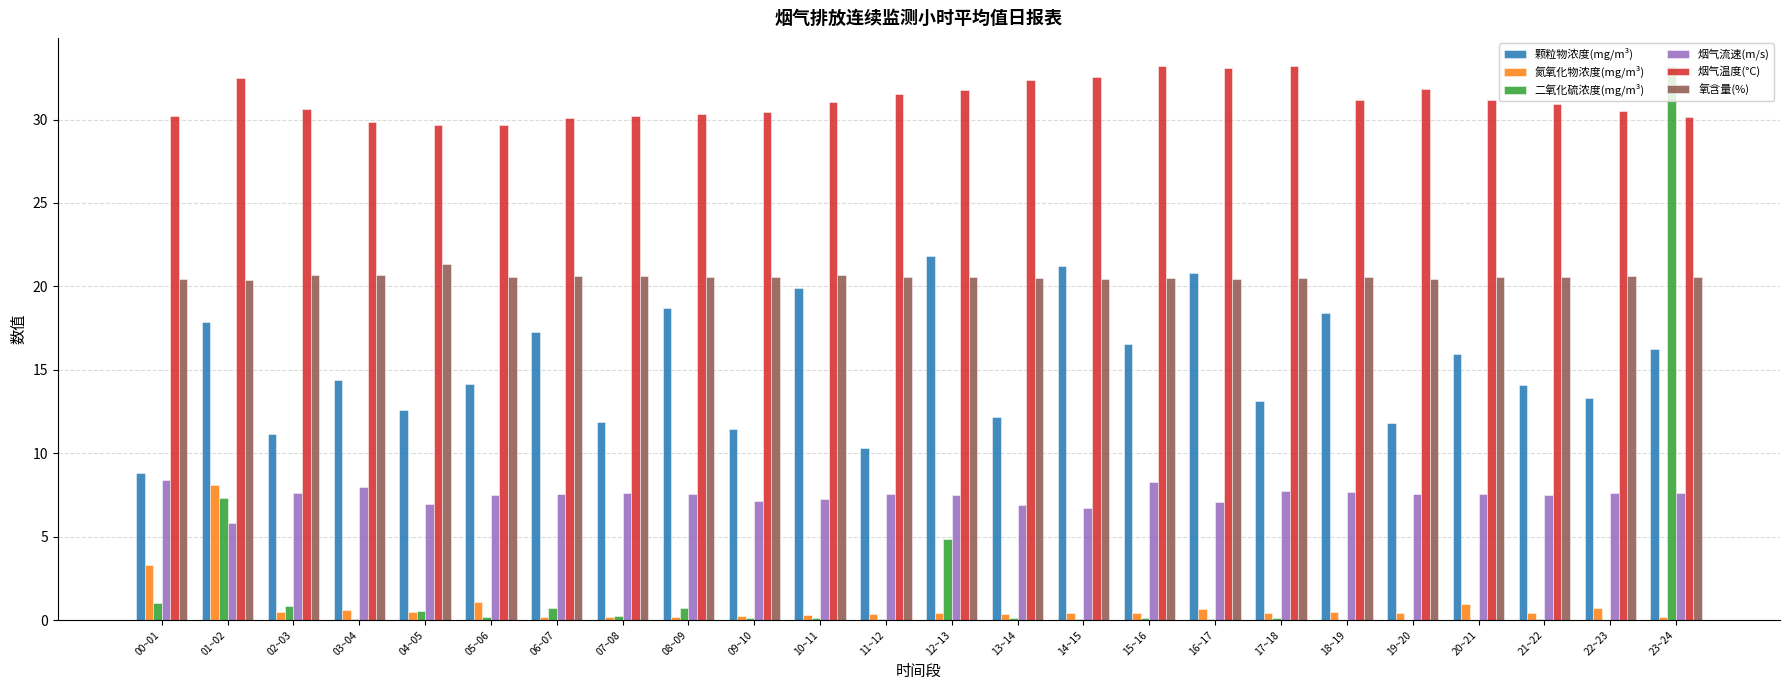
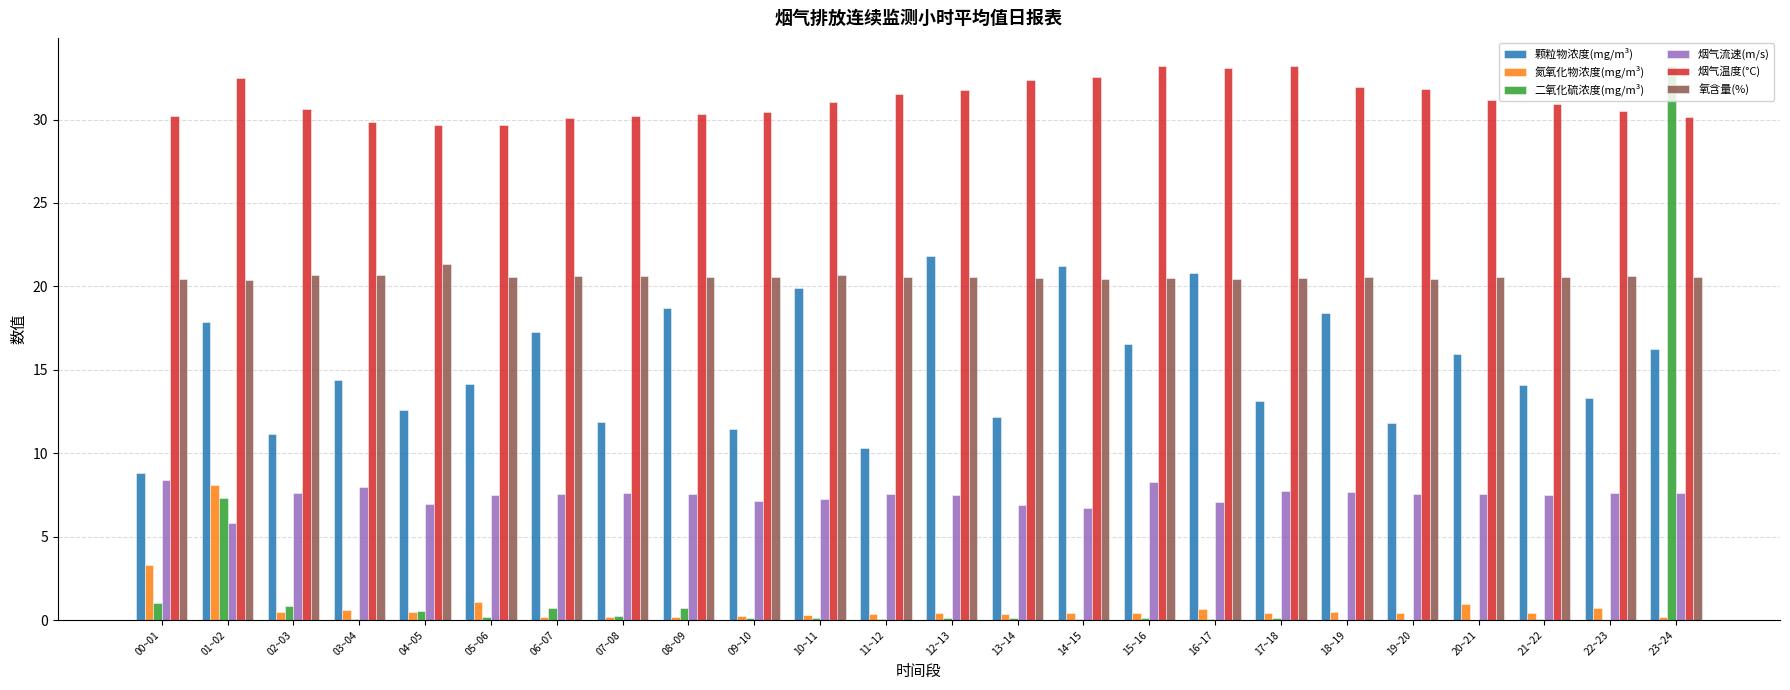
  {
    "颗粒物浓度(mg/m³)": {
      "00~01": 8.8,
      "01~02": 17.9,
      "02~03": 11.2,
      "03~04": 14.4,
      "04~05": 12.6,
      "05~06": 14.1,
      "06~07": 17.3,
      "07~08": 11.9,
      "08~09": 18.7,
      "09~10": 11.5,
      "10~11": 19.9,
      "11~12": 10.3,
      "12~13": 21.8,
      "13~14": 12.2,
      "14~15": 21.2,
      "15~16": 16.5,
      "16~17": 20.8,
      "17~18": 13.1,
      "18~19": 18.4,
      "19~20": 11.8,
      "20~21": 16.0,
      "21~22": 14.1,
      "22~23": 13.3,
      "23~24": 16.2
    },
    "氮氧化物浓度(mg/m³)": {
      "00~01": 3.3,
      "01~02": 8.1,
      "02~03": 0.5,
      "03~04": 0.6,
      "04~05": 0.5,
      "05~06": 1.1,
      "06~07": 0.2,
      "07~08": 0.2,
      "08~09": 0.2,
      "09~10": 0.2,
      "10~11": 0.3,
      "11~12": 0.4,
      "12~13": 0.4,
      "13~14": 0.4,
      "14~15": 0.4,
      "15~16": 0.4,
      "16~17": 0.7,
      "17~18": 0.4,
      "18~19": 0.5,
      "19~20": 0.4,
      "20~21": 1.0,
      "21~22": 0.4,
      "22~23": 0.8,
      "23~24": 0.2
    },
    "二氧化硫浓度(mg/m³)": {
      "00~01": 1.0,
      "01~02": 7.3,
      "02~03": 0.9,
      "04~05": 0.5,
      "05~06": 0.2,
      "06~07": 0.8,
      "07~08": 0.2,
      "08~09": 0.7,
-     "12~13": 4.9,
+     "12~13": 0.1,
      "22~23": 0.0
    },
    "烟气流速(m/s)": {
      "00~01": 8.4,
      "01~02": 5.8,
      "02~03": 7.6,
      "03~04": 8.0,
      "04~05": 7.0,
      "05~06": 7.5,
      "06~07": 7.6,
      "07~08": 7.6,
      "08~09": 7.6,
      "09~10": 7.1,
      "10~11": 7.2,
      "11~12": 7.6,
      "12~13": 7.5,
      "13~14": 6.9,
      "14~15": 6.7,
      "15~16": 8.3,
      "16~17": 7.1,
      "17~18": 7.7,
      "18~19": 7.7,
      "19~20": 7.5,
      "20~21": 7.6,
      "21~22": 7.5,
      "22~23": 7.6,
      "23~24": 7.6
    },
    "烟气温度(°C)": {
      "00~01": 30.2,
      "01~02": 32.5,
      "02~03": 30.6,
      "03~04": 29.8,
      "04~05": 29.7,
      "05~06": 29.7,
      "06~07": 30.1,
      "07~08": 30.2,
      "08~09": 30.4,
      "09~10": 30.4,
      "10~11": 31.1,
      "11~12": 31.6,
      "12~13": 31.8,
      "13~14": 32.4,
      "14~15": 32.6,
      "15~16": 33.2,
      "16~17": 33.1,
      "17~18": 33.2,
-     "18~19": 31.2,
+     "18~19": 32.0,
      "19~20": 31.8,
      "20~21": 31.2,
      "21~22": 30.9,
      "22~23": 30.5,
      "23~24": 30.1
    },
    "氧含量(%)": {
      "00~01": 20.4,
      "01~02": 20.4,
      "02~03": 20.7,
      "03~04": 20.7,
      "04~05": 21.4,
      "05~06": 20.6,
      "06~07": 20.6,
      "07~08": 20.6,
      "08~09": 20.6,
      "09~10": 20.6,
      "10~11": 20.7,
      "11~12": 20.6,
      "12~13": 20.6,
      "13~14": 20.5,
      "14~15": 20.4,
      "15~16": 20.5,
      "16~17": 20.5,
      "17~18": 20.5,
      "18~19": 20.6,
      "19~20": 20.5,
      "20~21": 20.6,
      "21~22": 20.6,
      "22~23": 20.6,
      "23~24": 20.6
    }
  }
